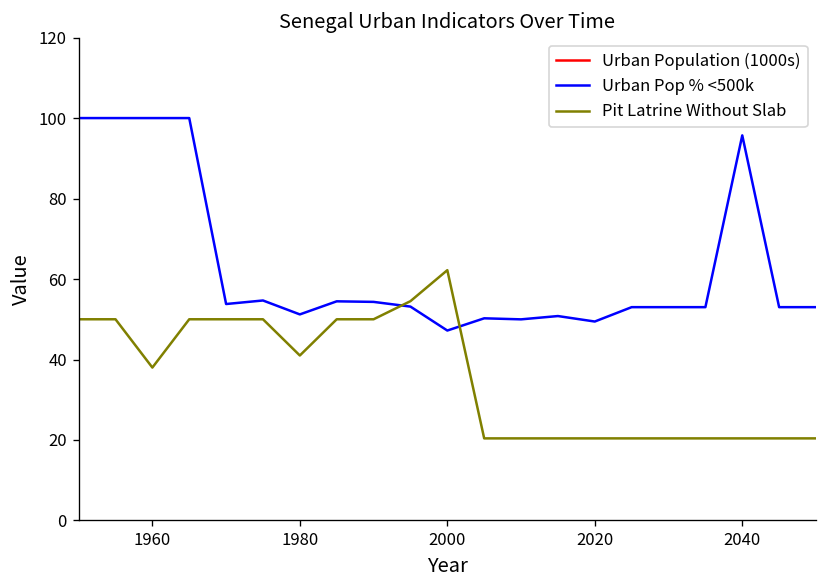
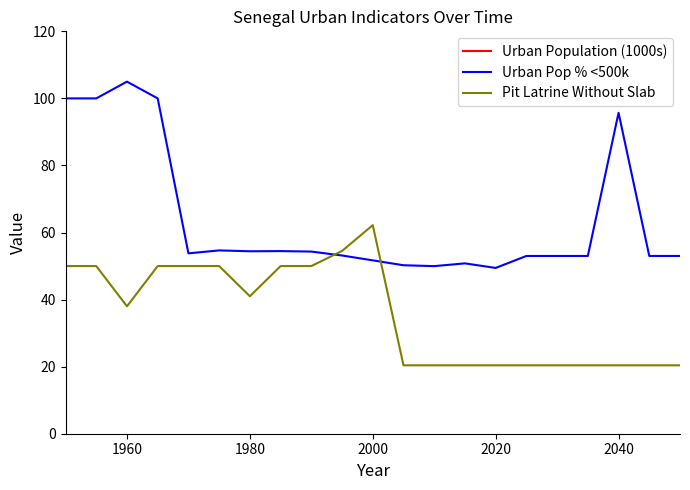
  {
    "Urban Pop % <500k": {
-     "1960": 100,
-     "1980": 51,
-     "2000": 47,
+     "1960": 105,
+     "1980": 54,
+     "2000": 52,
      "2020": 49,
      "2040": 96
    },
    "Pit Latrine Without Slab": {
      "1960": 38,
      "1980": 41,
      "2000": 62,
      "2020": 20,
      "2040": 20
    }
  }
